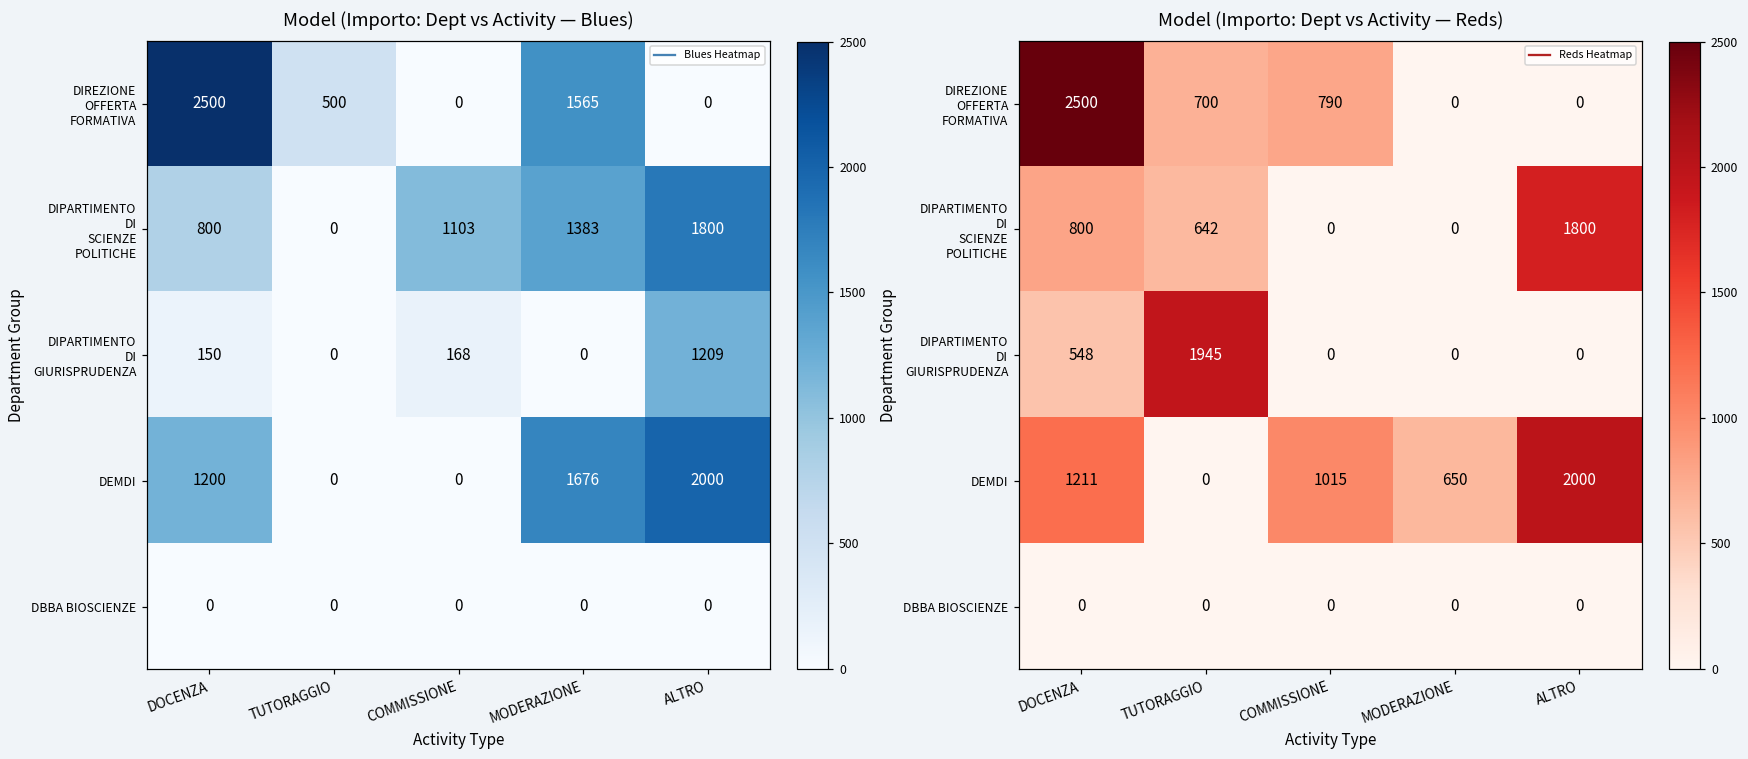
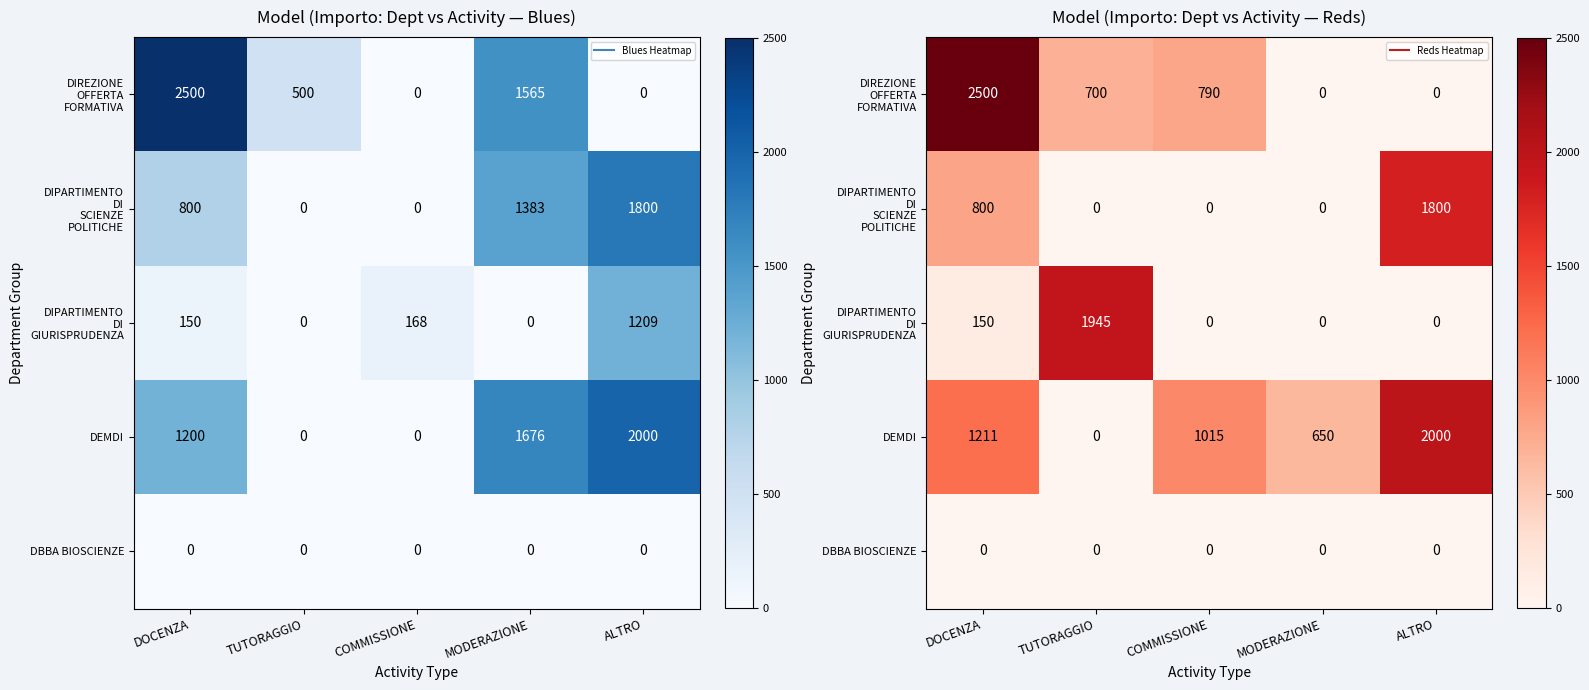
  {
    "Model (Importo: Dept vs Activity — Blues)": {
      "DIREZIONE OFFERTA FORMATIVA": {
        "DOCENZA": 2500,
        "TUTORAGGIO": 500,
        "COMMISSIONE": 0,
        "MODERAZIONE": 1565,
        "ALTRO": 0
      },
      "DIPARTIMENTO DI SCIENZE POLITICHE": {
        "DOCENZA": 800,
        "TUTORAGGIO": 0,
-       "COMMISSIONE": 1103,
+       "COMMISSIONE": 0,
        "MODERAZIONE": 1383,
        "ALTRO": 1800
      },
      "DIPARTIMENTO DI GIURISPRUDENZA": {
        "DOCENZA": 150,
        "TUTORAGGIO": 0,
        "COMMISSIONE": 168,
        "MODERAZIONE": 0,
        "ALTRO": 1209
      },
      "DEMDI": {
        "DOCENZA": 1200,
        "TUTORAGGIO": 0,
        "COMMISSIONE": 0,
        "MODERAZIONE": 1676,
        "ALTRO": 2000
      },
      "DBBA BIOSCIENZE": {
        "DOCENZA": 0,
        "TUTORAGGIO": 0,
        "COMMISSIONE": 0,
        "MODERAZIONE": 0,
        "ALTRO": 0
      }
    },
    "Model (Importo: Dept vs Activity — Reds)": {
      "DIREZIONE OFFERTA FORMATIVA": {
        "DOCENZA": 2500,
        "TUTORAGGIO": 700,
        "COMMISSIONE": 790,
        "MODERAZIONE": 0,
        "ALTRO": 0
      },
      "DIPARTIMENTO DI SCIENZE POLITICHE": {
        "DOCENZA": 800,
-       "TUTORAGGIO": 642,
+       "TUTORAGGIO": 0,
        "COMMISSIONE": 0,
        "MODERAZIONE": 0,
        "ALTRO": 1800
      },
      "DIPARTIMENTO DI GIURISPRUDENZA": {
-       "DOCENZA": 548,
+       "DOCENZA": 150,
        "TUTORAGGIO": 1945,
        "COMMISSIONE": 0,
        "MODERAZIONE": 0,
        "ALTRO": 0
      },
      "DEMDI": {
        "DOCENZA": 1211,
        "TUTORAGGIO": 0,
        "COMMISSIONE": 1015,
        "MODERAZIONE": 650,
        "ALTRO": 2000
      },
      "DBBA BIOSCIENZE": {
        "DOCENZA": 0,
        "TUTORAGGIO": 0,
        "COMMISSIONE": 0,
        "MODERAZIONE": 0,
        "ALTRO": 0
      }
    }
  }
